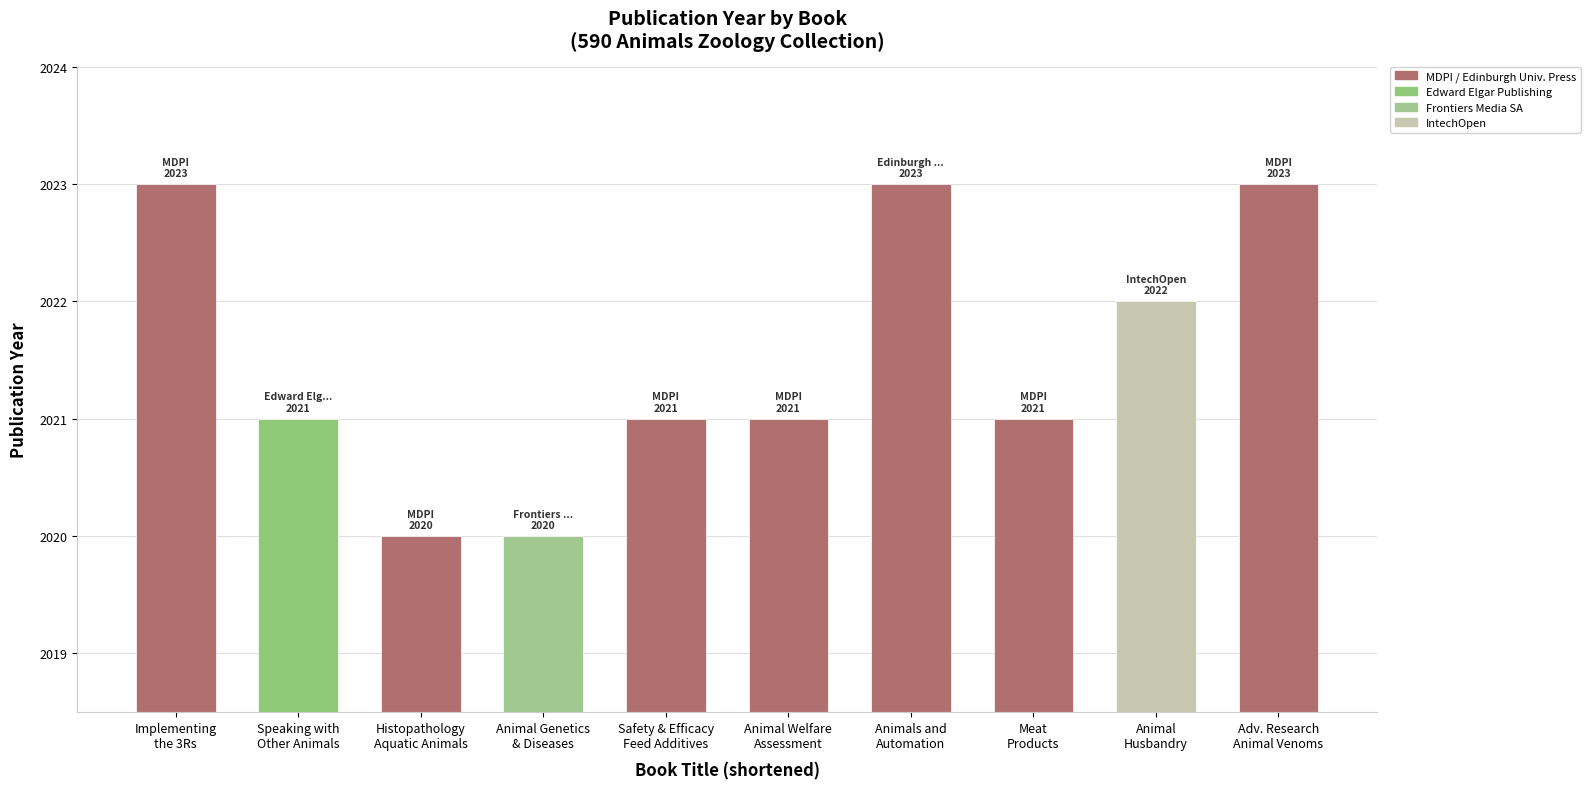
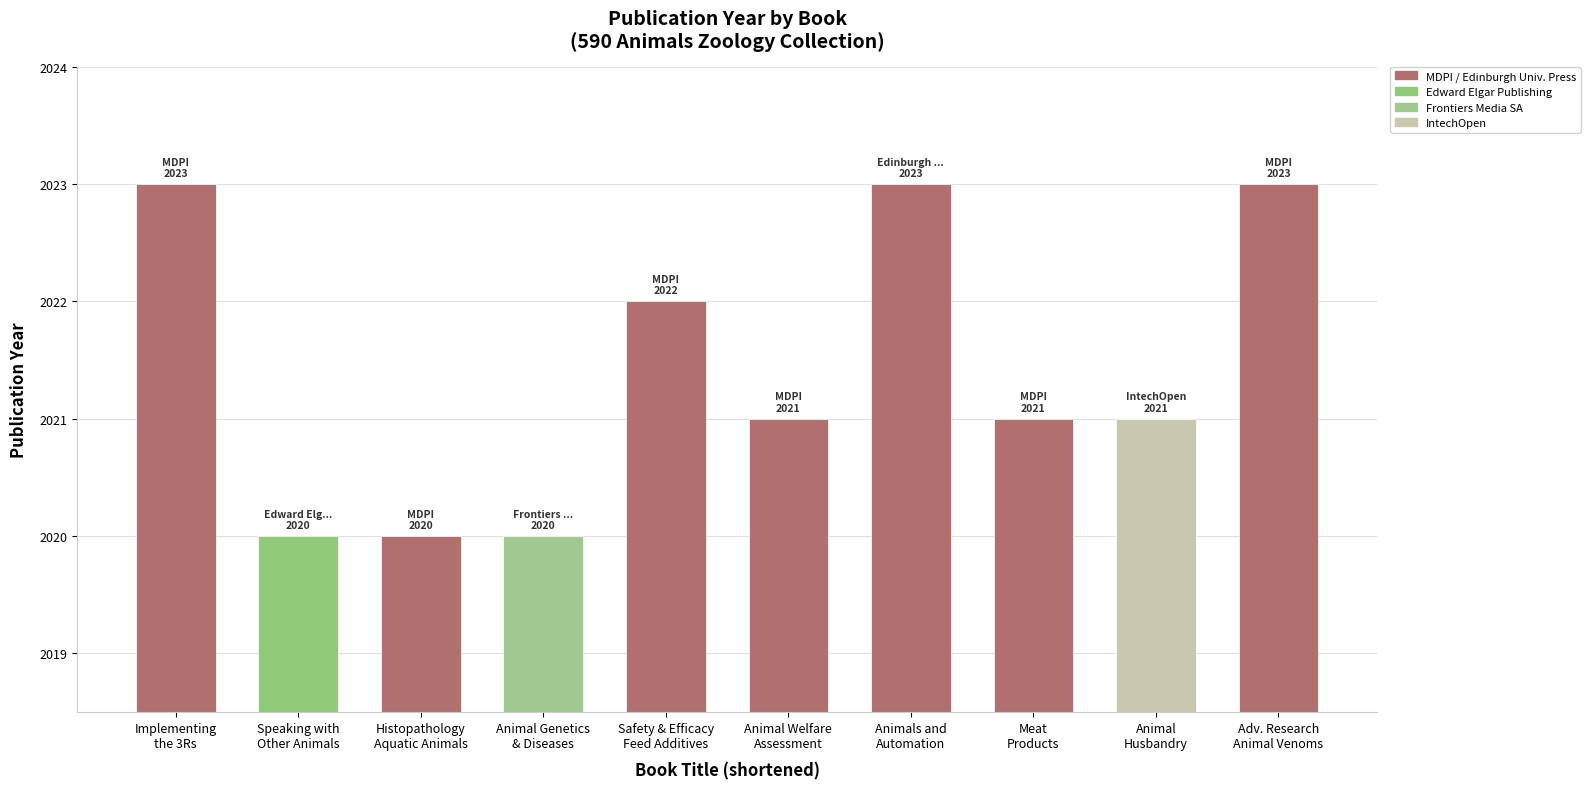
  {
    "Implementing the 3Rs": 2023,
-   "Speaking with Other Animals": 2021,
+   "Speaking with Other Animals": 2020,
    "Histopathology Aquatic Animals": 2020,
    "Animal Genetics & Diseases": 2020,
-   "Safety & Efficacy Feed Additives": 2021,
+   "Safety & Efficacy Feed Additives": 2022,
    "Animal Welfare Assessment": 2021,
    "Animals and Automation": 2023,
    "Meat Products": 2021,
-   "Animal Husbandry": 2022,
+   "Animal Husbandry": 2021,
    "Adv. Research Animal Venoms": 2023
  }
